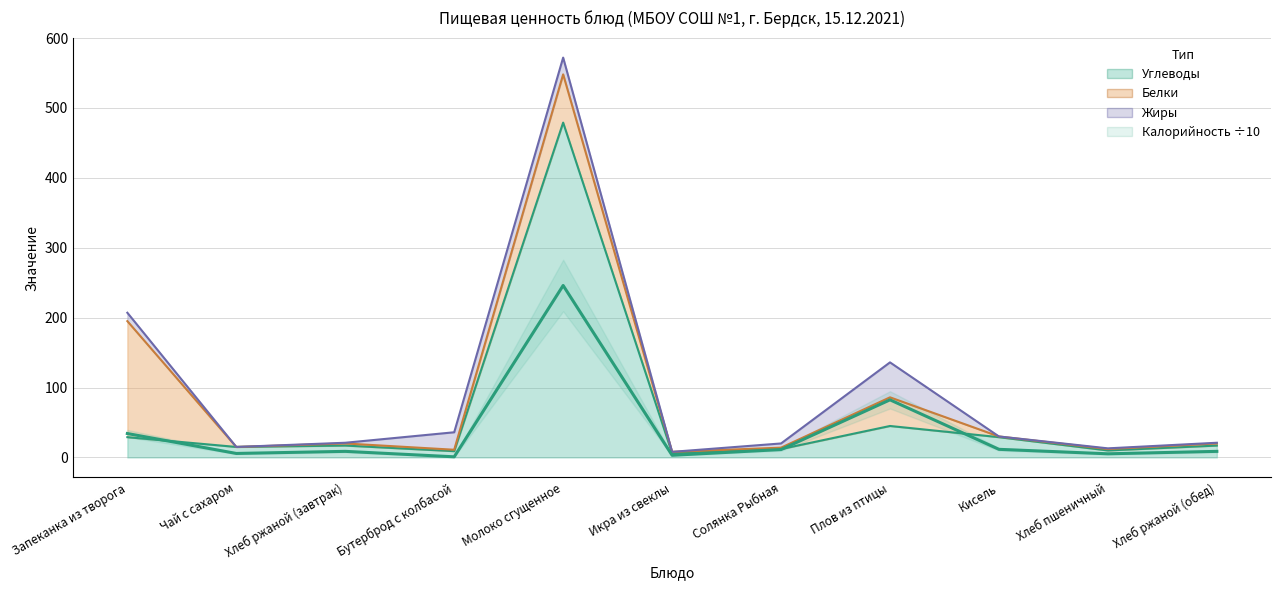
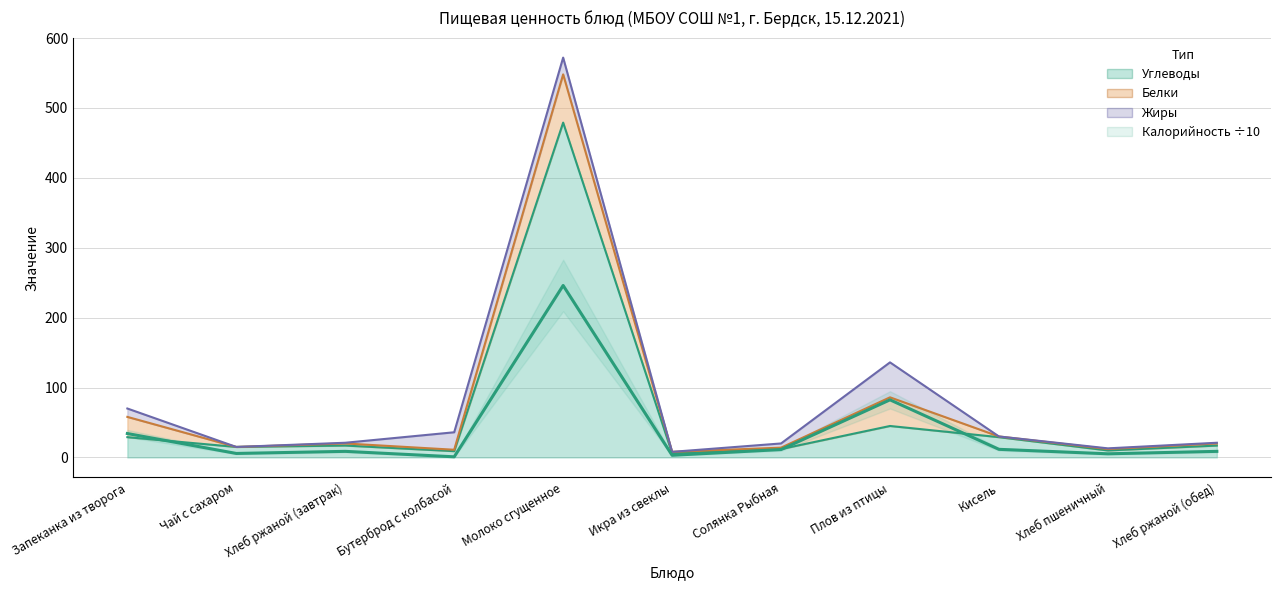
  {
    "Белки": {
-     "Запеканка из творога": 170,
+     "Запеканка из творога": 30,
      "Молоко сгущенное": 70
    }
  }
